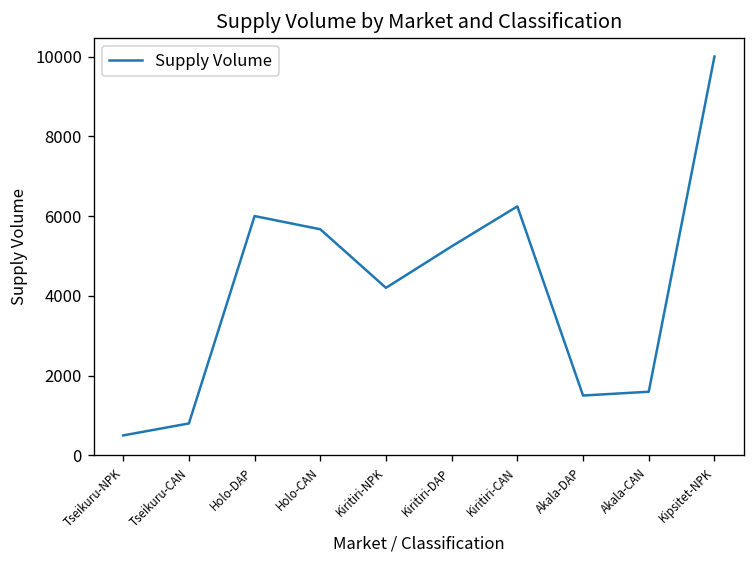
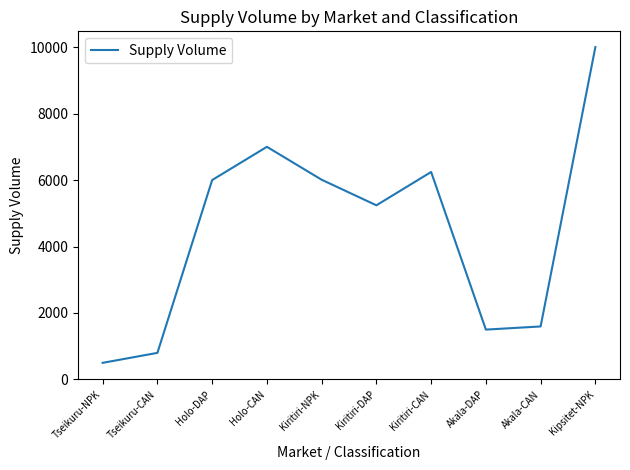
  {
    "Tseikuru-NPK": 500,
    "Tseikuru-CAN": 800,
    "Holo-DAP": 6000,
-   "Holo-CAN": 5700,
-   "Kiritiri-NPK": 4200,
+   "Holo-CAN": 7000,
+   "Kiritiri-NPK": 6000,
    "Kiritiri-DAP": 5200,
    "Kiritiri-CAN": 6200,
    "Akala-DAP": 1500,
    "Akala-CAN": 1600,
    "Kipsitet-NPK": 10000
  }
